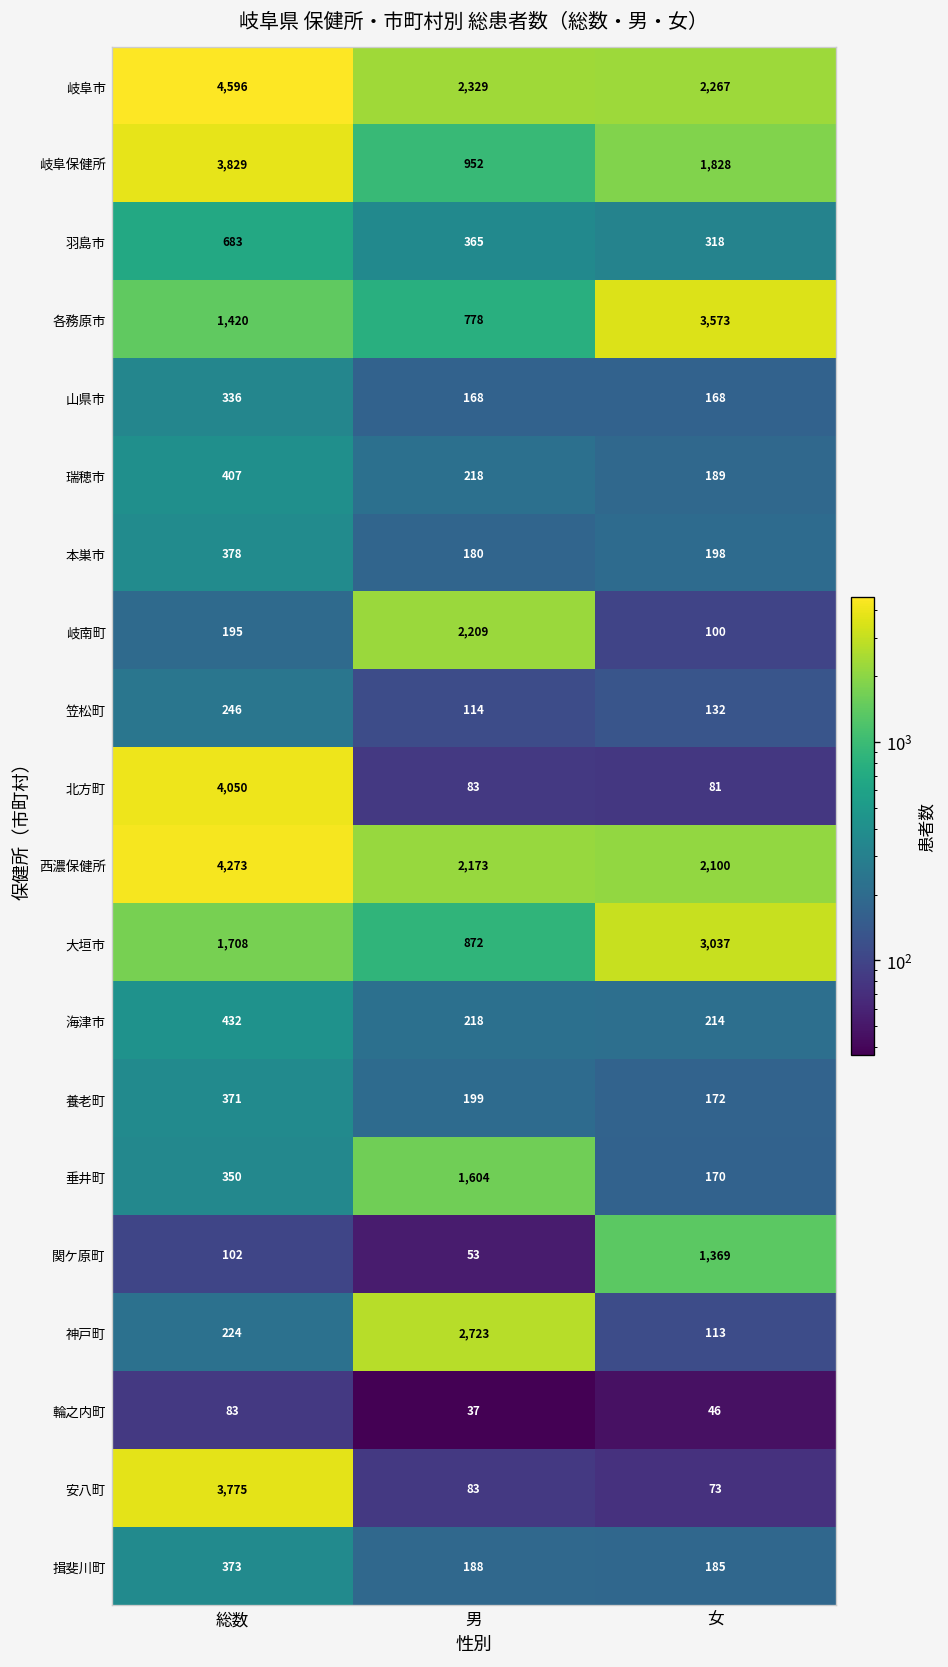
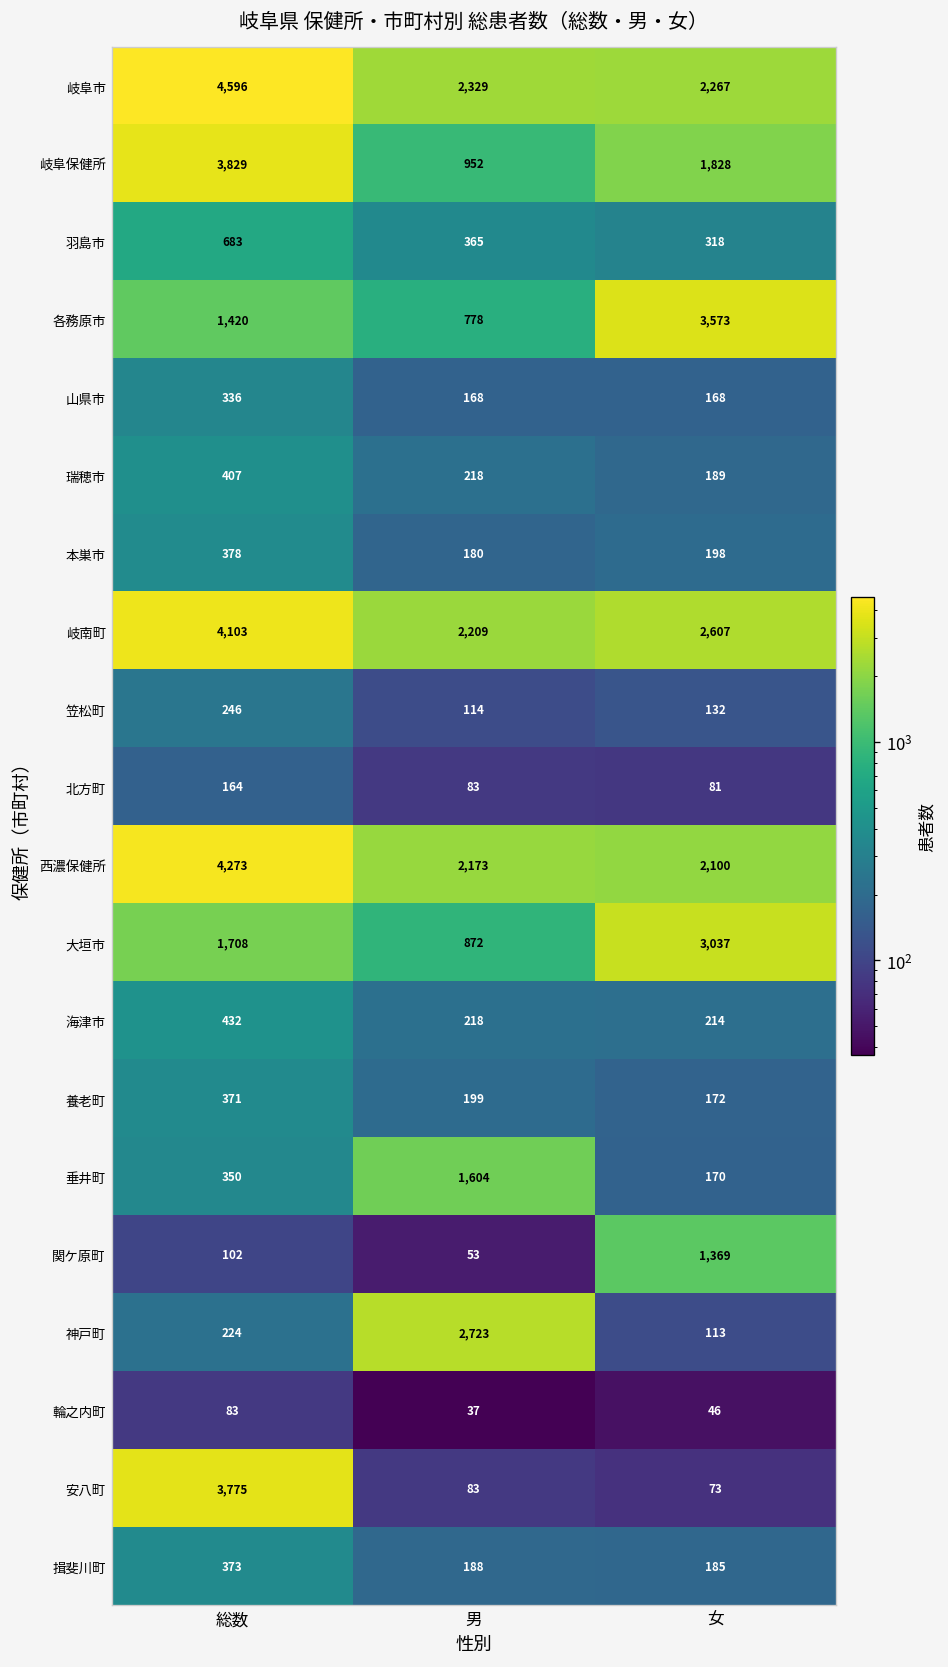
  {
    "岐阜市": {
      "総数": "4,596",
      "男": "2,329",
      "女": "2,267"
    },
    "岐阜保健所": {
      "総数": "3,829",
      "男": "952",
      "女": "1,828"
    },
    "羽島市": {
      "総数": "683",
      "男": "365",
      "女": "318"
    },
    "各務原市": {
      "総数": "1,420",
      "男": "778",
      "女": "3,573"
    },
    "山県市": {
      "総数": "336",
      "男": "168",
      "女": "168"
    },
    "瑞穂市": {
      "総数": "407",
      "男": "218",
      "女": "189"
    },
    "本巣市": {
      "総数": "378",
      "男": "180",
      "女": "198"
    },
    "岐南町": {
-     "総数": "195",
+     "総数": "4,103",
      "男": "2,209",
-     "女": "100"
+     "女": "2,607"
    },
    "笠松町": {
      "総数": "246",
      "男": "114",
      "女": "132"
    },
    "北方町": {
-     "総数": "4,050",
+     "総数": "164",
      "男": "83",
      "女": "81"
    },
    "西濃保健所": {
      "総数": "4,273",
      "男": "2,173",
      "女": "2,100"
    },
    "大垣市": {
      "総数": "1,708",
      "男": "872",
      "女": "3,037"
    },
    "海津市": {
      "総数": "432",
      "男": "218",
      "女": "214"
    },
    "養老町": {
      "総数": "371",
      "男": "199",
      "女": "172"
    },
    "垂井町": {
      "総数": "350",
      "男": "1,604",
      "女": "170"
    },
    "関ケ原町": {
      "総数": "102",
      "男": "53",
      "女": "1,369"
    },
    "神戸町": {
      "総数": "224",
      "男": "2,723",
      "女": "113"
    },
    "輪之内町": {
      "総数": "83",
      "男": "37",
      "女": "46"
    },
    "安八町": {
      "総数": "3,775",
      "男": "83",
      "女": "73"
    },
    "揖斐川町": {
      "総数": "373",
      "男": "188",
      "女": "185"
    }
  }
